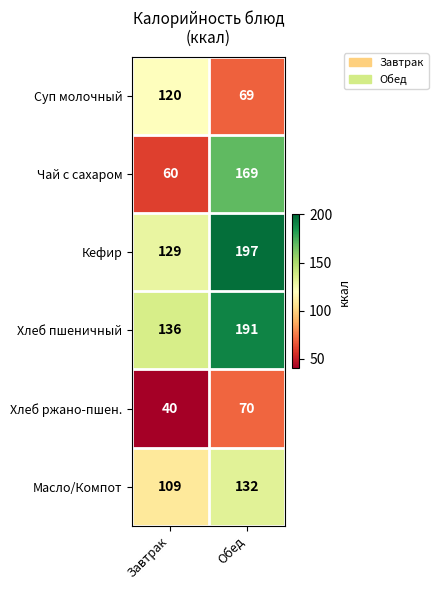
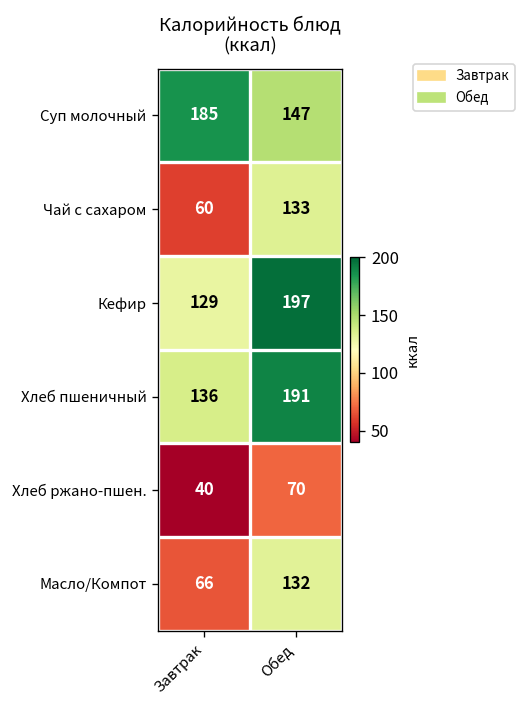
  {
    "Суп молочный": {
-     "Завтрак": 120,
-     "Обед": 69
+     "Завтрак": 185,
+     "Обед": 147
    },
    "Чай с сахаром": {
      "Завтрак": 60,
-     "Обед": 169
+     "Обед": 133
    },
    "Кефир": {
      "Завтрак": 129,
      "Обед": 197
    },
    "Хлеб пшеничный": {
      "Завтрак": 136,
      "Обед": 191
    },
    "Хлеб ржано-пшен.": {
      "Завтрак": 40,
      "Обед": 70
    },
    "Масло/Компот": {
-     "Завтрак": 109,
+     "Завтрак": 66,
      "Обед": 132
    }
  }
